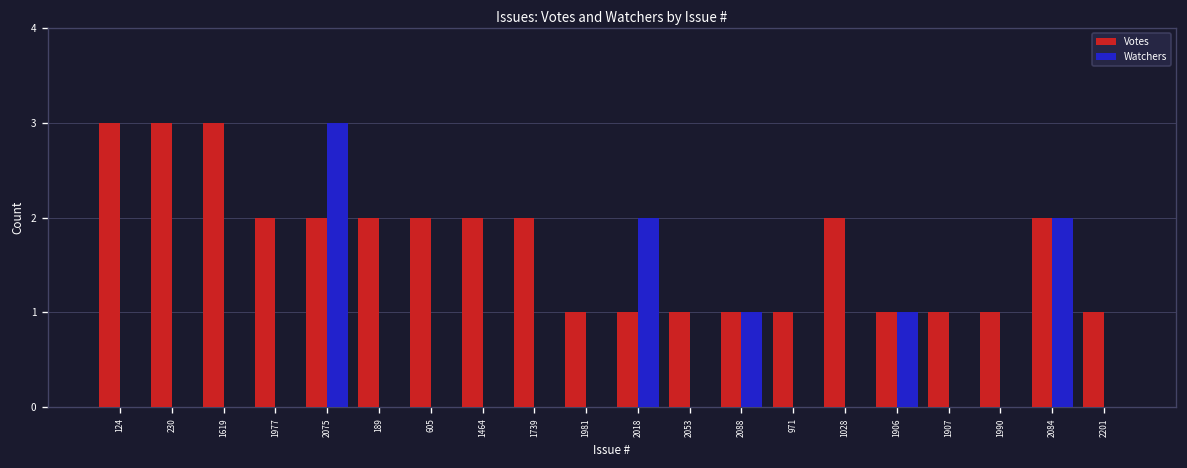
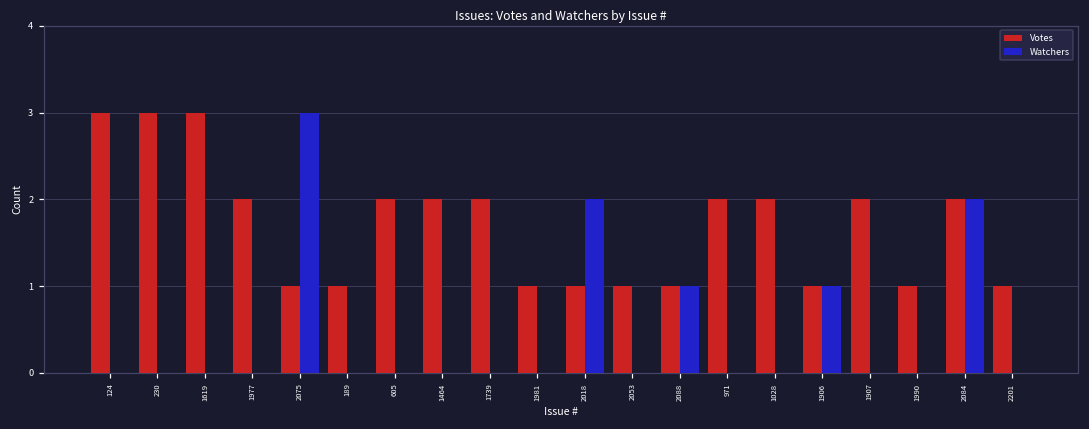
  {
    "Votes": {
      "124": 3,
      "230": 3,
      "1619": 3,
      "1977": 2,
-     "2075": 2,
-     "189": 2,
+     "2075": 1,
+     "189": 1,
      "605": 2,
      "1464": 2,
      "1739": 2,
      "1981": 1,
      "2018": 1,
      "2053": 1,
      "2088": 1,
-     "971": 1,
+     "971": 2,
      "1028": 2,
      "1906": 1,
-     "1907": 1,
+     "1907": 2,
      "1990": 1,
      "2084": 2,
      "2201": 1
    },
    "Watchers": {
      "124": 0,
      "230": 0,
      "1619": 0,
      "1977": 0,
      "2075": 3,
      "189": 0,
      "605": 0,
      "1464": 0,
      "1739": 0,
      "1981": 0,
      "2018": 2,
      "2053": 0,
      "2088": 1,
      "971": 0,
      "1028": 0,
      "1906": 1,
      "1907": 0,
      "1990": 0,
      "2084": 2,
      "2201": 0
    }
  }
